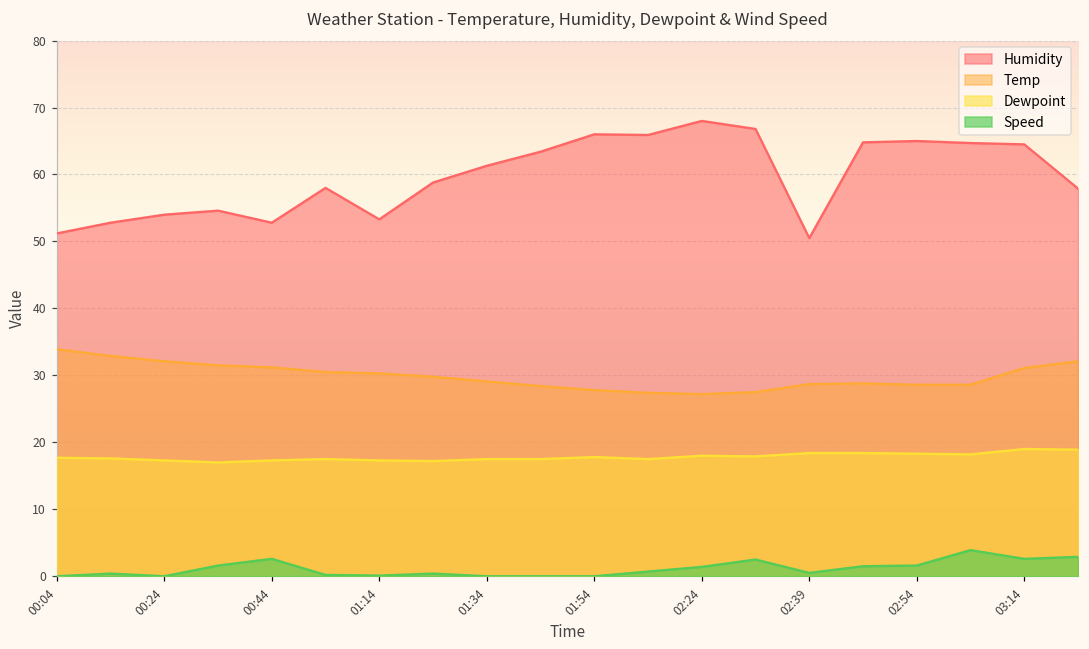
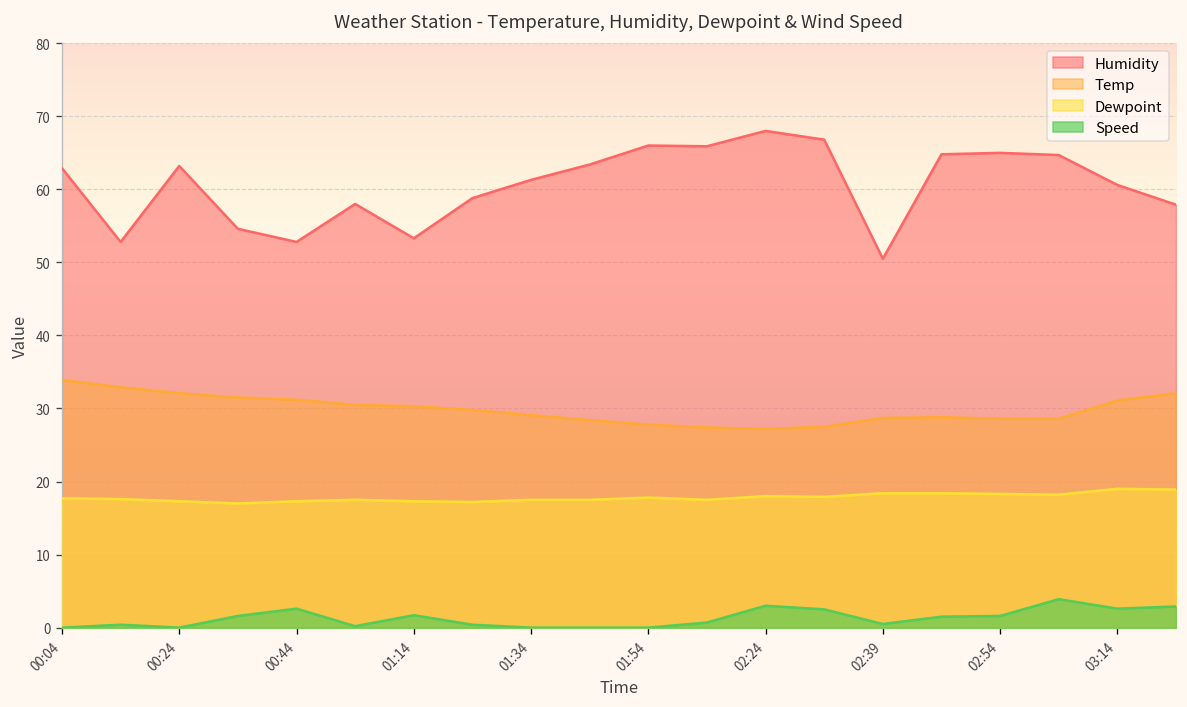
  {
    "Humidity": {
-     "00:04": 51,
-     "00:24": 54,
+     "00:04": 63,
+     "00:24": 63,
      "00:44": 53,
      "01:14": 53,
      "01:34": 61,
      "01:54": 66,
      "02:24": 68,
      "02:39": 51,
      "02:54": 65,
-     "03:14": 65
+     "03:14": 61
    },
    "Speed": {
      "00:04": 0,
      "00:24": 0,
      "00:44": 3,
-     "01:14": 0,
+     "01:14": 2,
      "01:34": 0,
      "01:54": 0,
-     "02:24": 1,
+     "02:24": 3,
      "02:39": 1,
      "02:54": 2,
      "03:14": 3
    }
  }
